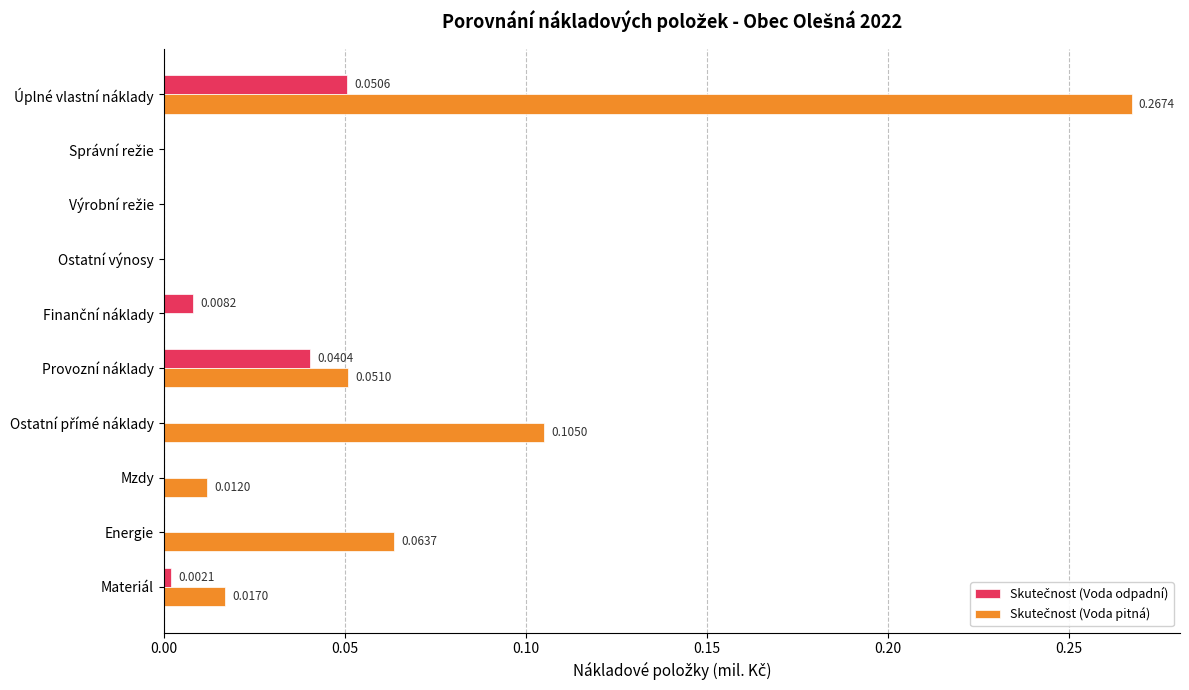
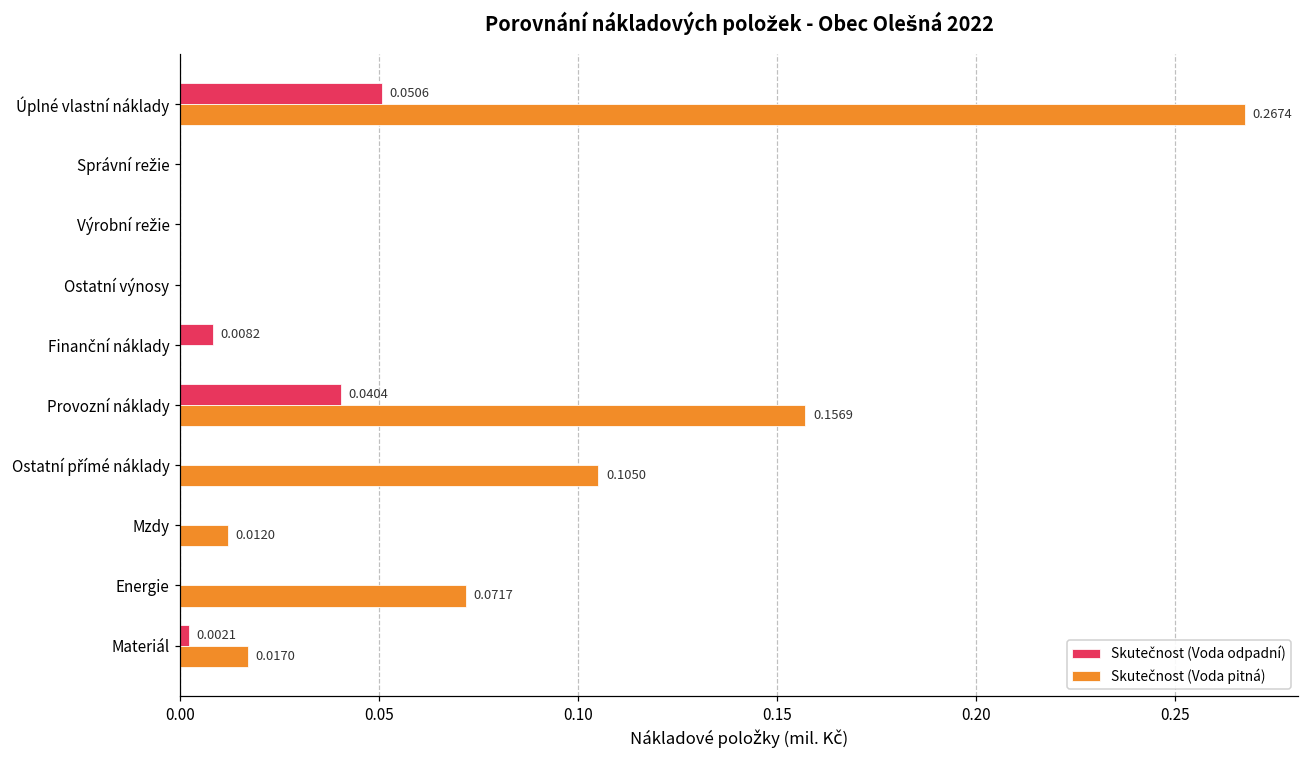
  {
    "Skutečnost (Voda odpadní)": {
      "Úplné vlastní náklady": 0.0506,
      "Finanční náklady": 0.0082,
      "Provozní náklady": 0.0404,
      "Materiál": 0.0021
    },
    "Skutečnost (Voda pitná)": {
      "Úplné vlastní náklady": 0.2674,
-     "Provozní náklady": 0.0510,
+     "Provozní náklady": 0.1569,
      "Ostatní přímé náklady": 0.1050,
      "Mzdy": 0.0120,
-     "Energie": 0.0637,
+     "Energie": 0.0717,
      "Materiál": 0.0170
    }
  }
